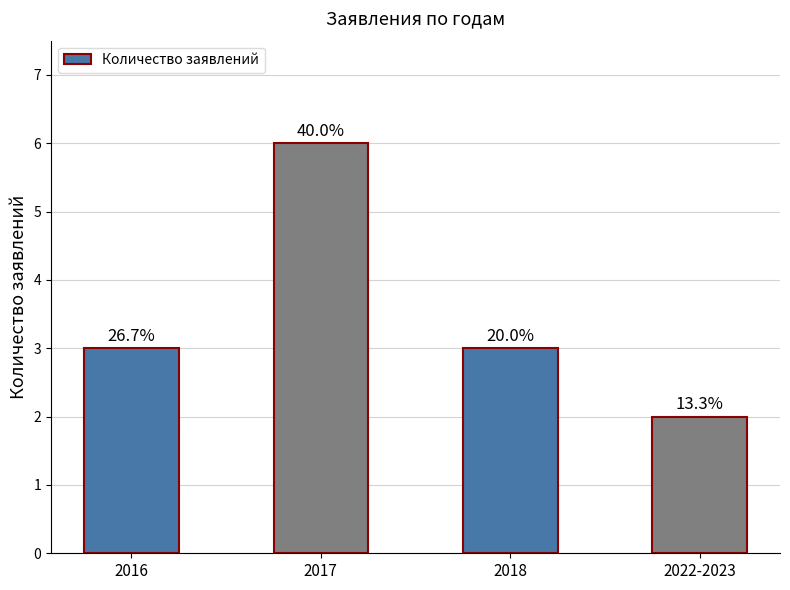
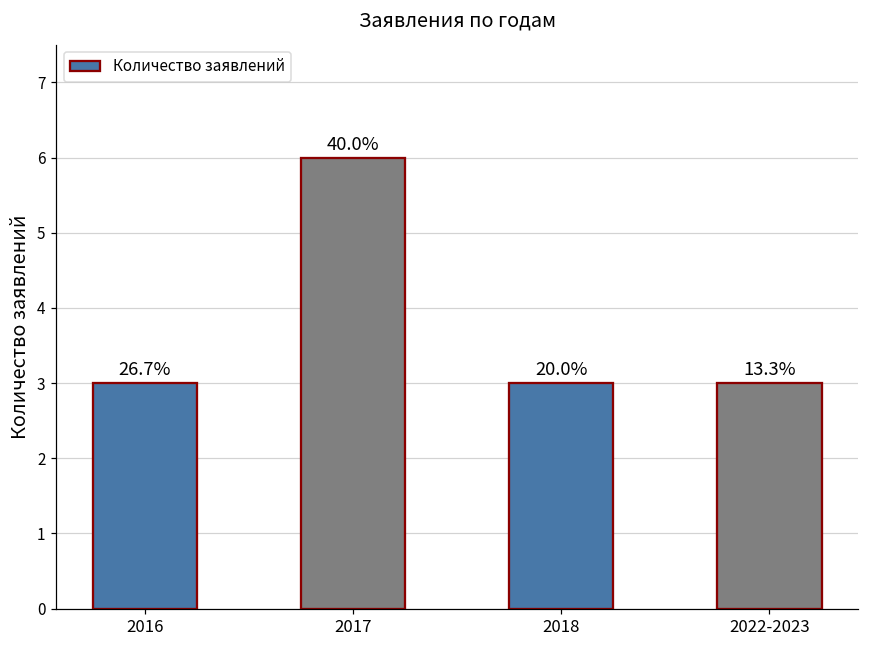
  {
-   "2022-2023": 2
+   "2022-2023": 3
  }
